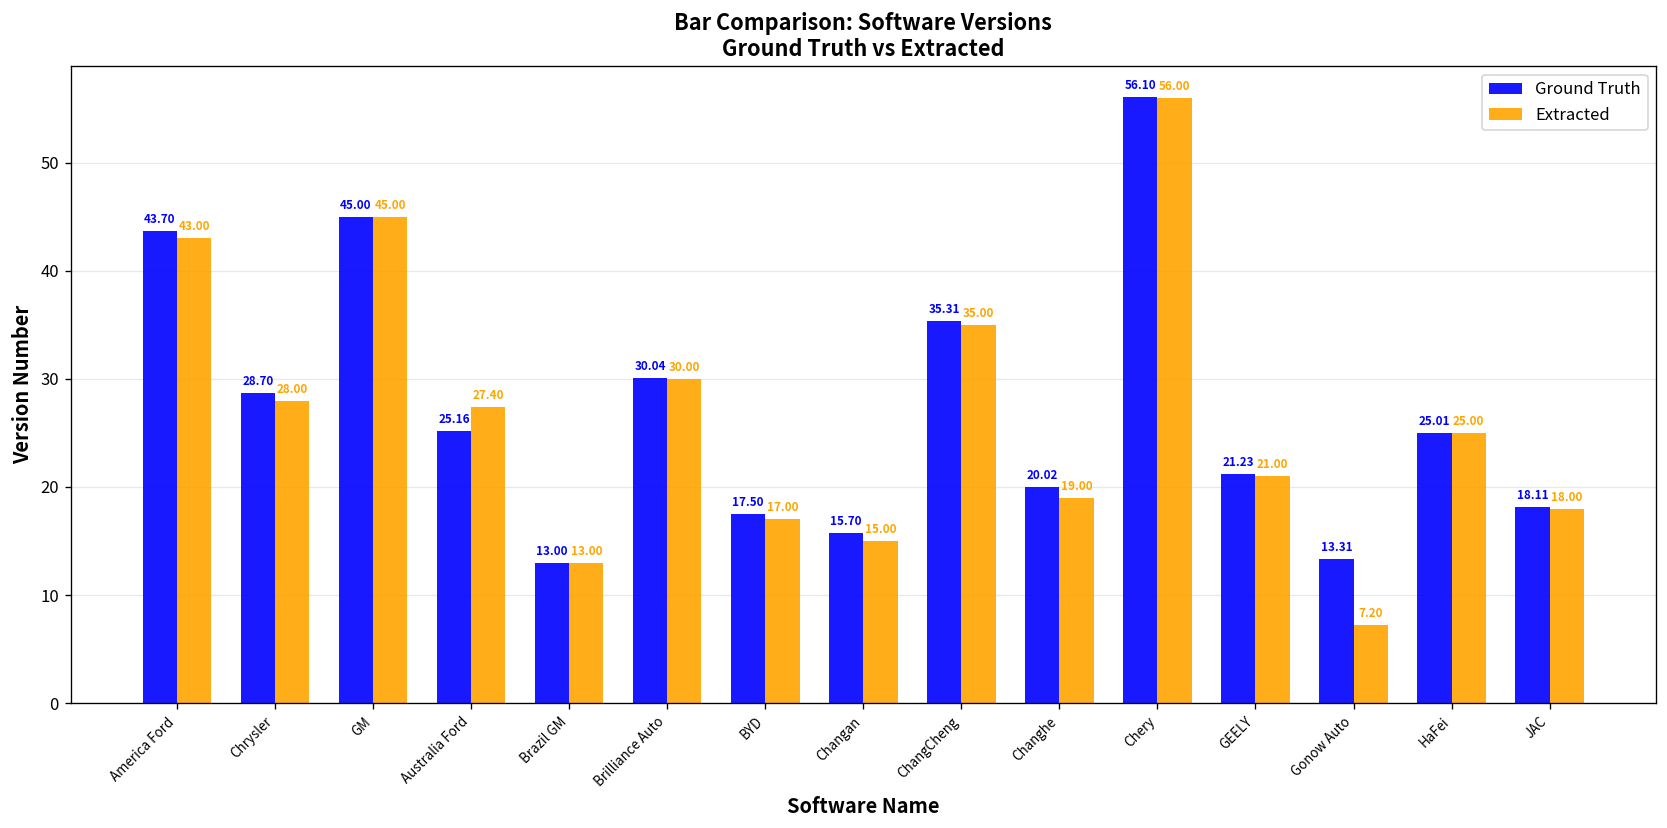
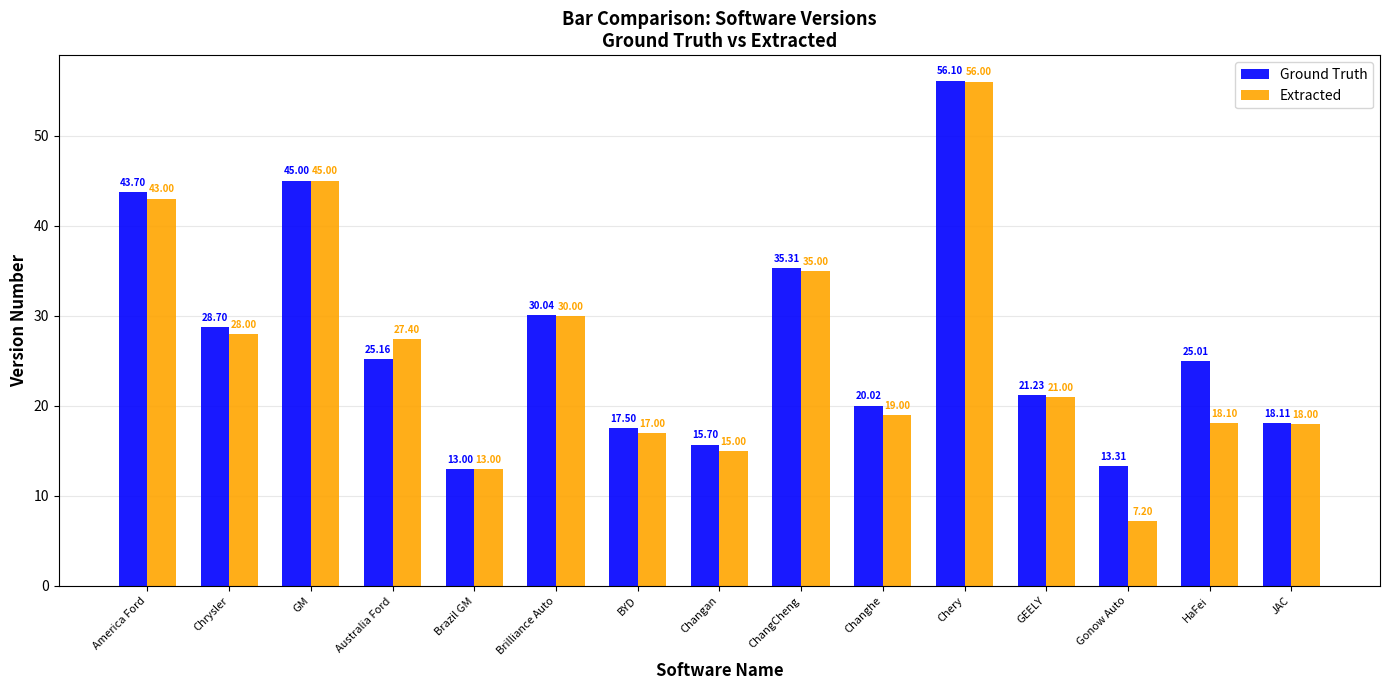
  {
    "Ground Truth": {
      "America Ford": 43.70,
      "Chrysler": 28.70,
      "GM": 45.00,
      "Australia Ford": 25.16,
      "Brazil GM": 13.00,
      "Brilliance Auto": 30.04,
      "BYD": 17.50,
      "Changan": 15.70,
      "ChangCheng": 35.31,
      "Changhe": 20.02,
      "Chery": 56.10,
      "GEELY": 21.23,
      "Gonow Auto": 13.31,
      "HaFei": 25.01,
      "JAC": 18.11
    },
    "Extracted": {
      "America Ford": 43.00,
      "Chrysler": 28.00,
      "GM": 45.00,
      "Australia Ford": 27.40,
      "Brazil GM": 13.00,
      "Brilliance Auto": 30.00,
      "BYD": 17.00,
      "Changan": 15.00,
      "ChangCheng": 35.00,
      "Changhe": 19.00,
      "Chery": 56.00,
      "GEELY": 21.00,
      "Gonow Auto": 7.20,
-     "HaFei": 25.00,
+     "HaFei": 18.10,
      "JAC": 18.00
    }
  }
